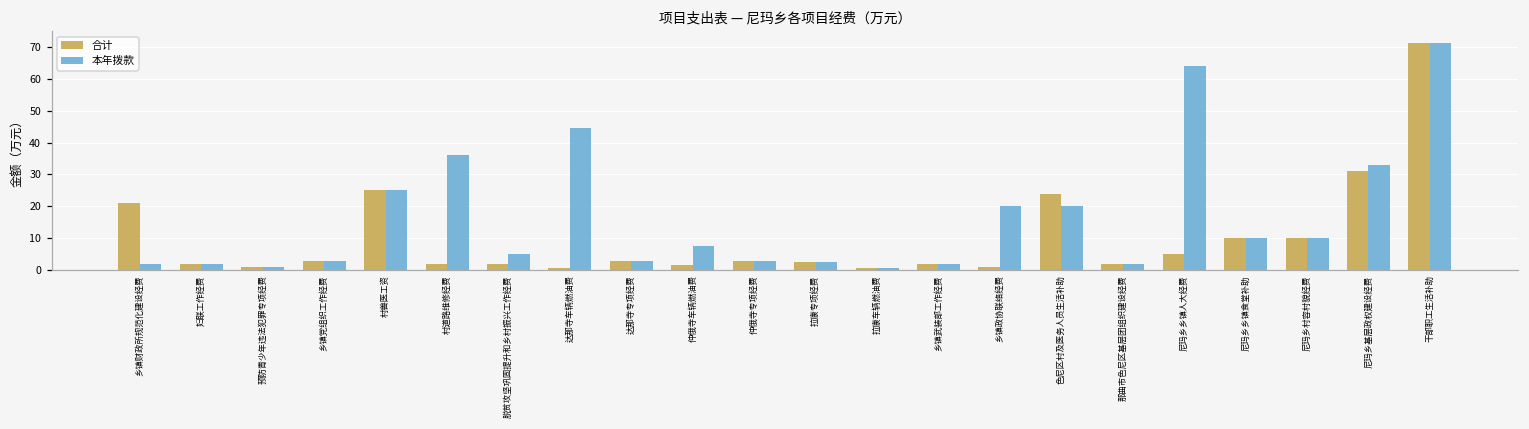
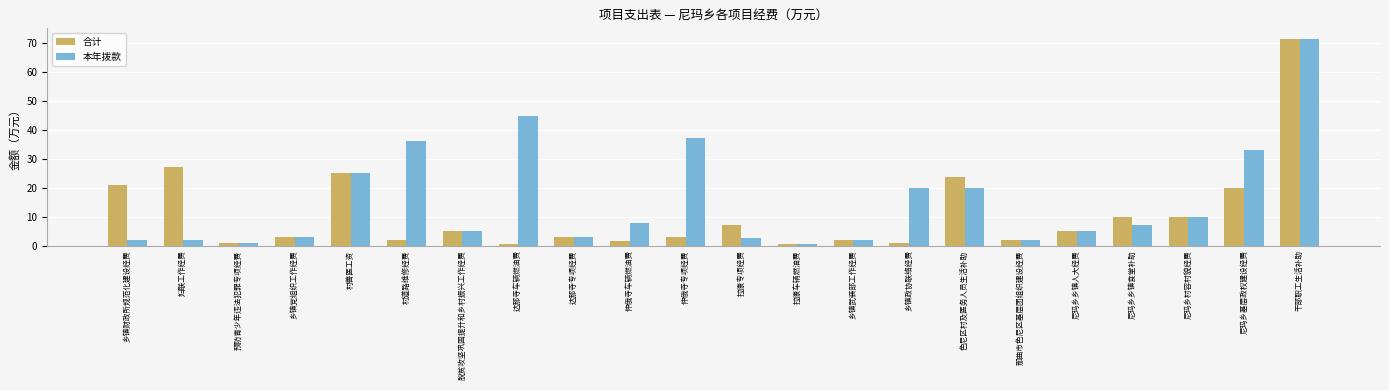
  {
    "合计": {
      "乡镇财政所规范化建设经费": 21,
-     "妇联工作经费": 2,
+     "妇联工作经费": 27,
      "预防青少年违法犯罪专项经费": 1,
      "乡镇党组织工作经费": 3,
      "村兽医工资": 25,
      "村道路维修经费": 2,
-     "脱贫攻坚巩固提升和乡村振兴工作经费": 2,
+     "脱贫攻坚巩固提升和乡村振兴工作经费": 5,
      "达那寺专项经费": 3,
      "仲俄寺车辆燃油费": 2,
      "仲俄寺专项经费": 3,
-     "拉康专项经费": 3,
+     "拉康专项经费": 7,
      "乡镇武装部工作经费": 2,
      "乡镇政协联络经费": 1,
      "色尼区村及医务人员生活补助": 24,
      "那曲市色尼区基层团组织建设经费": 2,
      "尼玛乡乡镇人大经费": 5,
      "尼玛乡乡镇食堂补助": 10,
      "尼玛乡村容村貌经费": 10,
-     "尼玛乡基层政权建设经费": 31,
+     "尼玛乡基层政权建设经费": 20,
      "干部职工生活补助": 71
    },
    "本年拨款": {
      "乡镇财政所规范化建设经费": 2,
      "妇联工作经费": 2,
      "预防青少年违法犯罪专项经费": 1,
      "乡镇党组织工作经费": 3,
      "村兽医工资": 25,
      "村道路维修经费": 36,
      "脱贫攻坚巩固提升和乡村振兴工作经费": 5,
      "达那寺车辆燃油费": 45,
      "达那寺专项经费": 3,
      "仲俄寺车辆燃油费": 8,
-     "仲俄寺专项经费": 3,
+     "仲俄寺专项经费": 37,
      "拉康专项经费": 3,
      "乡镇武装部工作经费": 2,
      "乡镇政协联络经费": 20,
      "色尼区村及医务人员生活补助": 20,
      "那曲市色尼区基层团组织建设经费": 2,
-     "尼玛乡乡镇人大经费": 64,
-     "尼玛乡乡镇食堂补助": 10,
+     "尼玛乡乡镇人大经费": 5,
+     "尼玛乡乡镇食堂补助": 7,
      "尼玛乡村容村貌经费": 10,
      "尼玛乡基层政权建设经费": 33,
      "干部职工生活补助": 71
    }
  }
